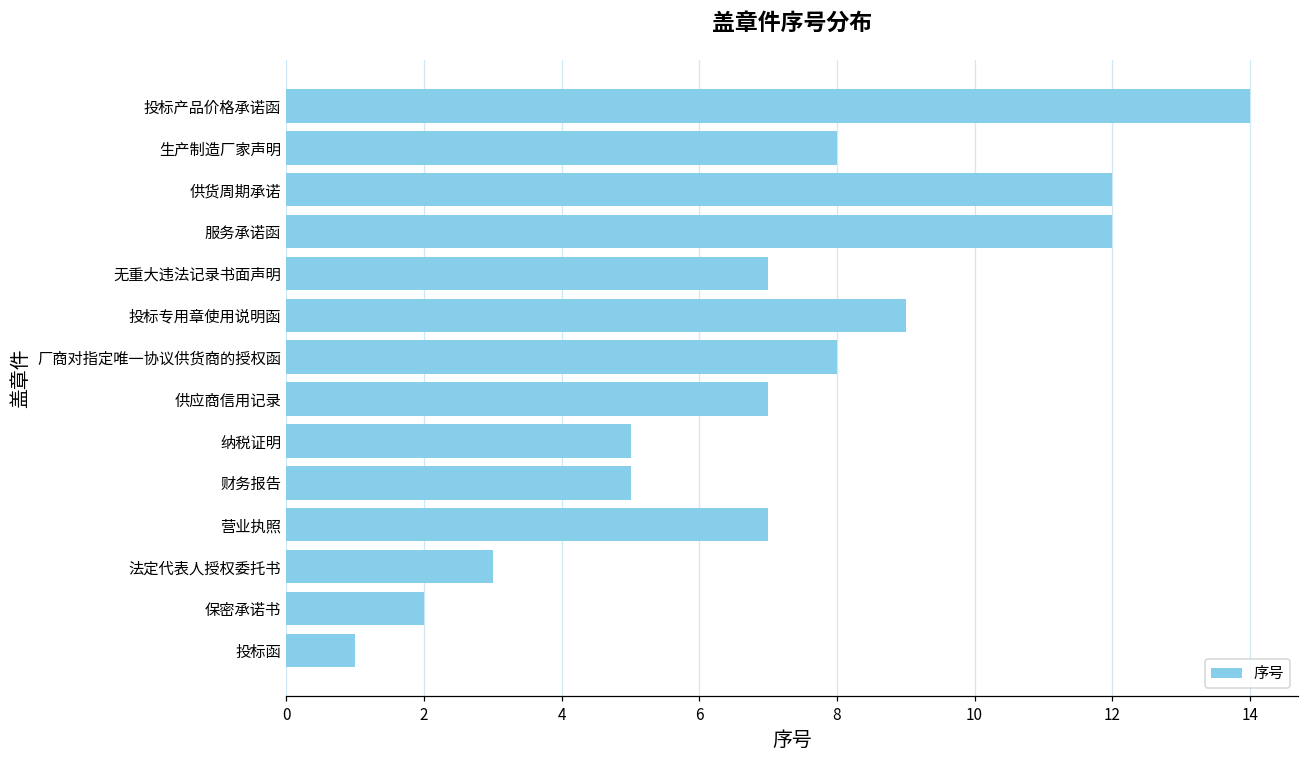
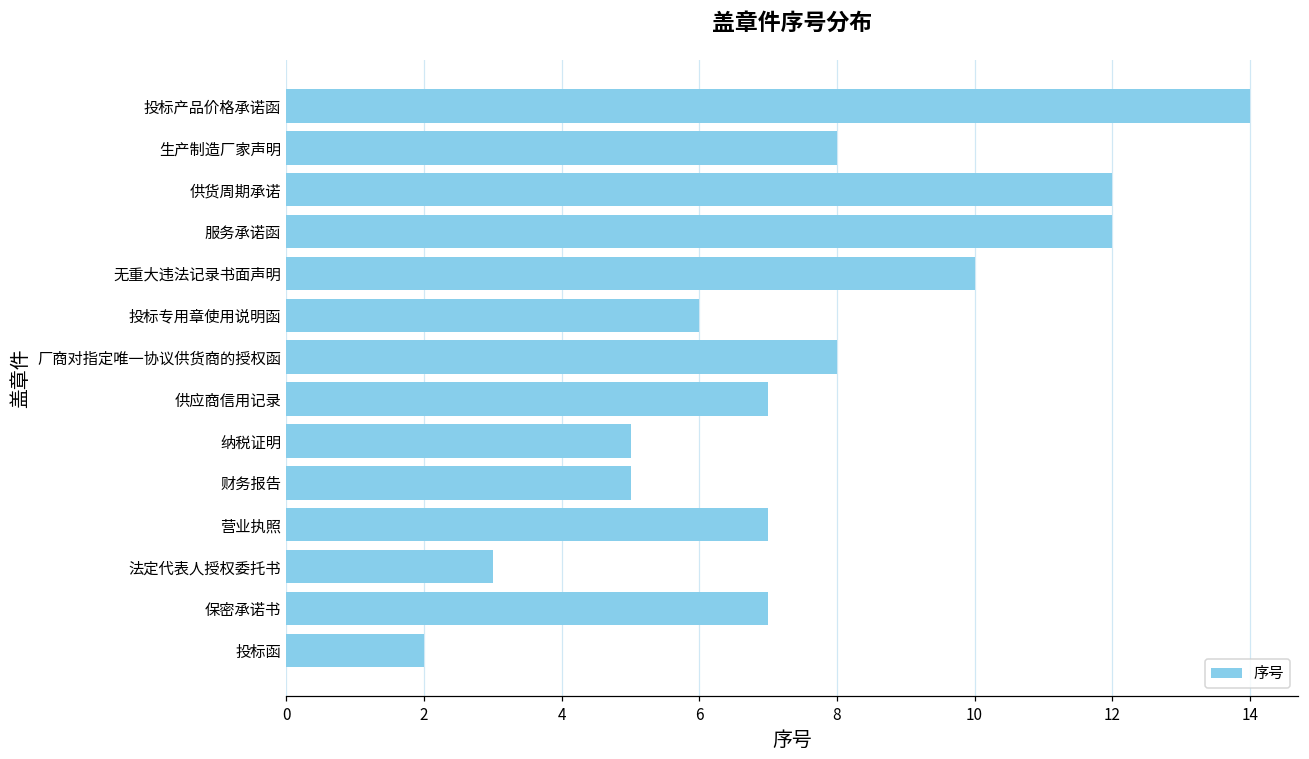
  {
    "投标产品价格承诺函": 14,
    "生产制造厂家声明": 8,
    "供货周期承诺": 12,
    "服务承诺函": 12,
-   "无重大违法记录书面声明": 7,
-   "投标专用章使用说明函": 9,
+   "无重大违法记录书面声明": 10,
+   "投标专用章使用说明函": 6,
    "厂商对指定唯一协议供货商的授权函": 8,
    "供应商信用记录": 7,
    "纳税证明": 5,
    "财务报告": 5,
    "营业执照": 7,
    "法定代表人授权委托书": 3,
-   "保密承诺书": 2,
-   "投标函": 1
+   "保密承诺书": 7,
+   "投标函": 2
  }
